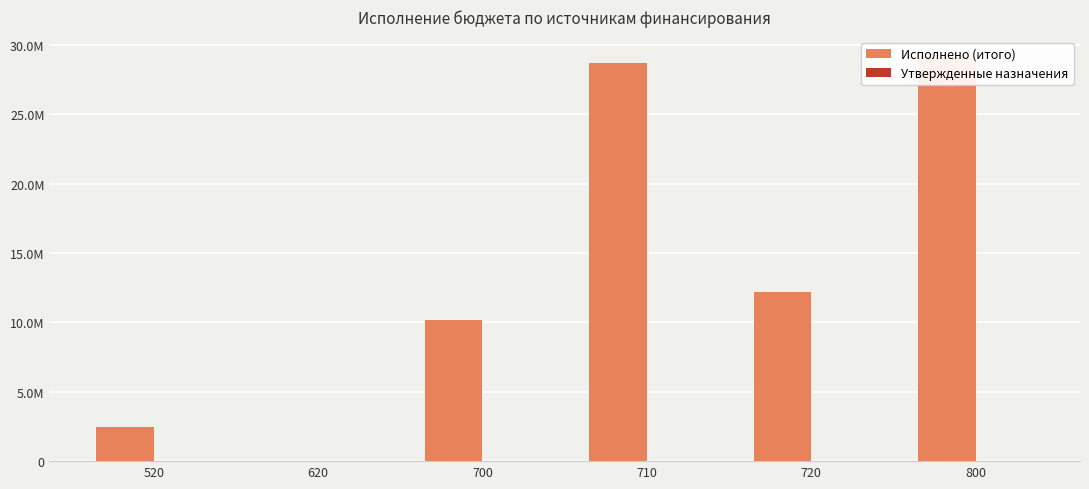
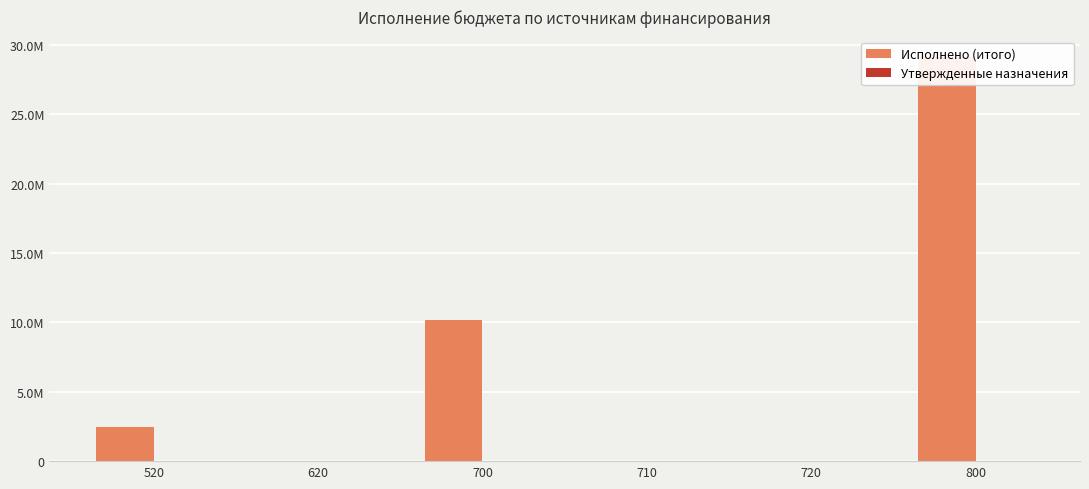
  {
    "Исполнено (итого)": {
      "520": 2500000,
      "620": 0,
      "700": 10200000,
-     "710": 28700000,
-     "720": 12200000
+     "710": 0,
+     "720": 0
    },
    "Утвержденные назначения": {
      "520": 0,
      "620": 0,
      "700": 0,
      "710": 0,
      "720": 0,
      "800": 0
    }
  }
